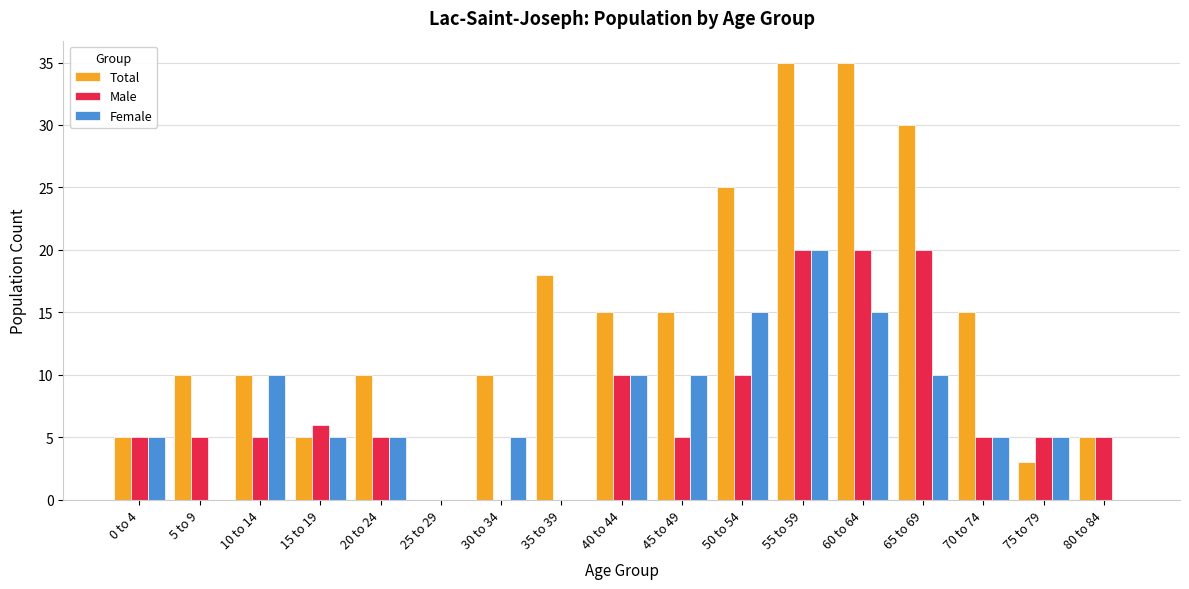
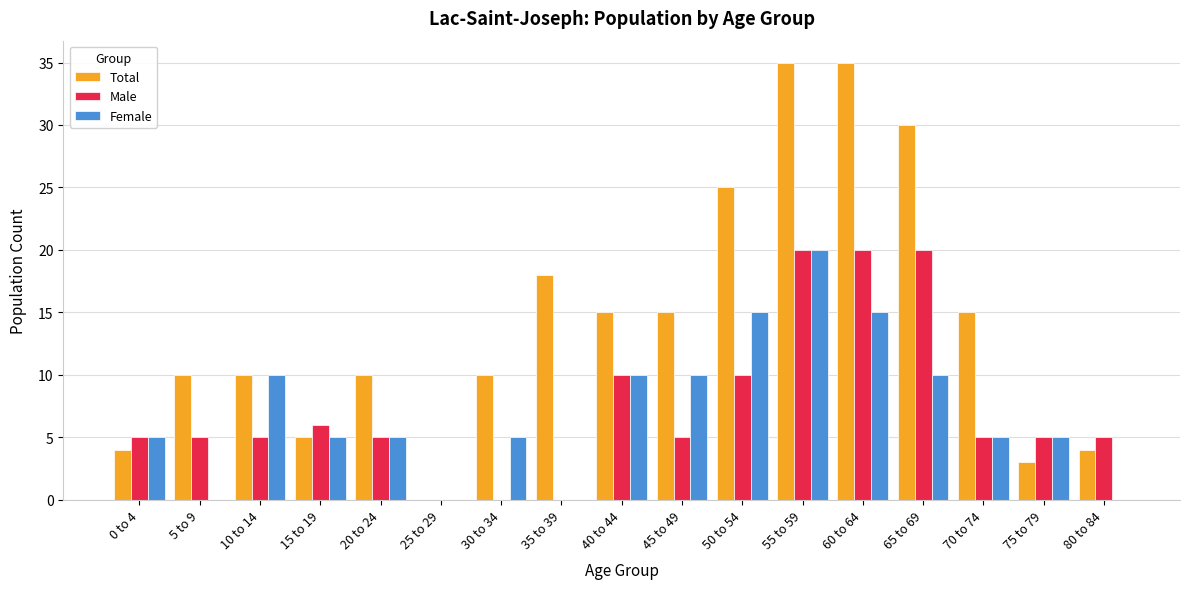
  {
    "Total": {
-     "0 to 4": 5,
+     "0 to 4": 4,
      "5 to 9": 10,
      "10 to 14": 10,
      "15 to 19": 5,
      "20 to 24": 10,
      "25 to 29": 0,
      "30 to 34": 10,
      "35 to 39": 18,
      "40 to 44": 15,
      "45 to 49": 15,
      "50 to 54": 25,
      "55 to 59": 35,
      "60 to 64": 35,
      "65 to 69": 30,
      "70 to 74": 15,
      "75 to 79": 3,
-     "80 to 84": 5
+     "80 to 84": 4
    },
    "Male": {
      "0 to 4": 5,
      "5 to 9": 5,
      "10 to 14": 5,
      "15 to 19": 6,
      "20 to 24": 5,
      "25 to 29": 0,
      "30 to 34": 0,
      "35 to 39": 0,
      "40 to 44": 10,
      "45 to 49": 5,
      "50 to 54": 10,
      "55 to 59": 20,
      "60 to 64": 20,
      "65 to 69": 20,
      "70 to 74": 5,
      "75 to 79": 5,
      "80 to 84": 5
    },
    "Female": {
      "0 to 4": 5,
      "5 to 9": 0,
      "10 to 14": 10,
      "15 to 19": 5,
      "20 to 24": 5,
      "25 to 29": 0,
      "30 to 34": 5,
      "35 to 39": 0,
      "40 to 44": 10,
      "45 to 49": 10,
      "50 to 54": 15,
      "55 to 59": 20,
      "60 to 64": 15,
      "65 to 69": 10,
      "70 to 74": 5,
      "75 to 79": 5,
      "80 to 84": 0
    }
  }
